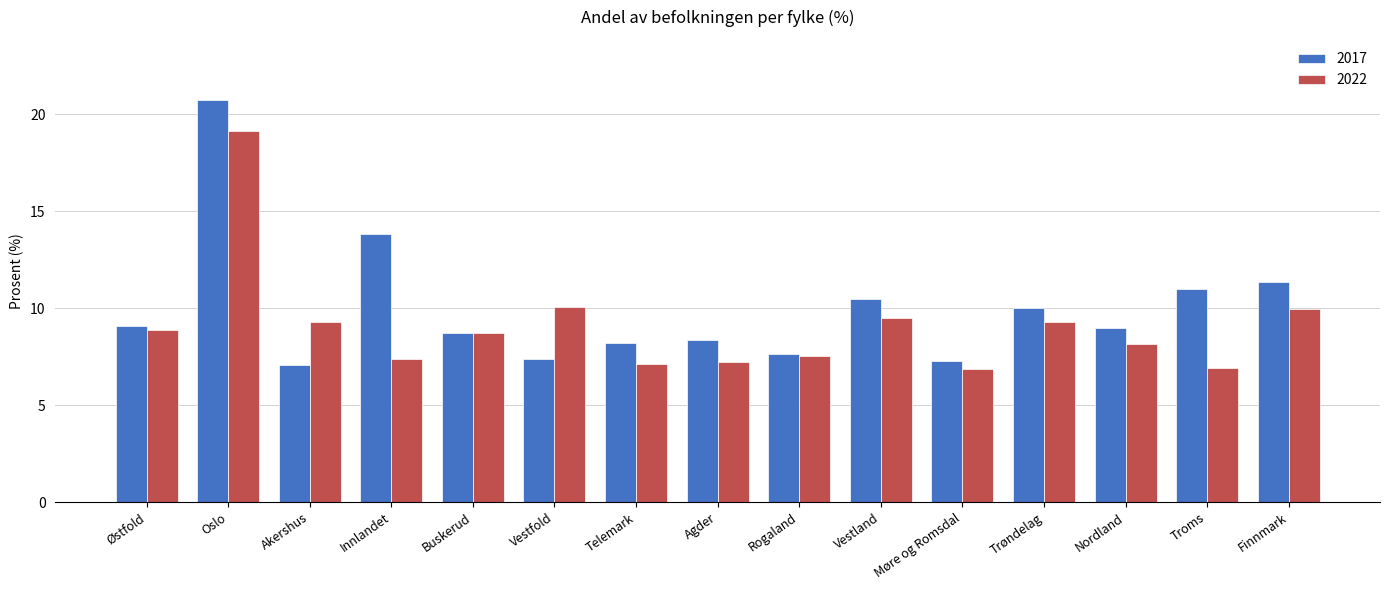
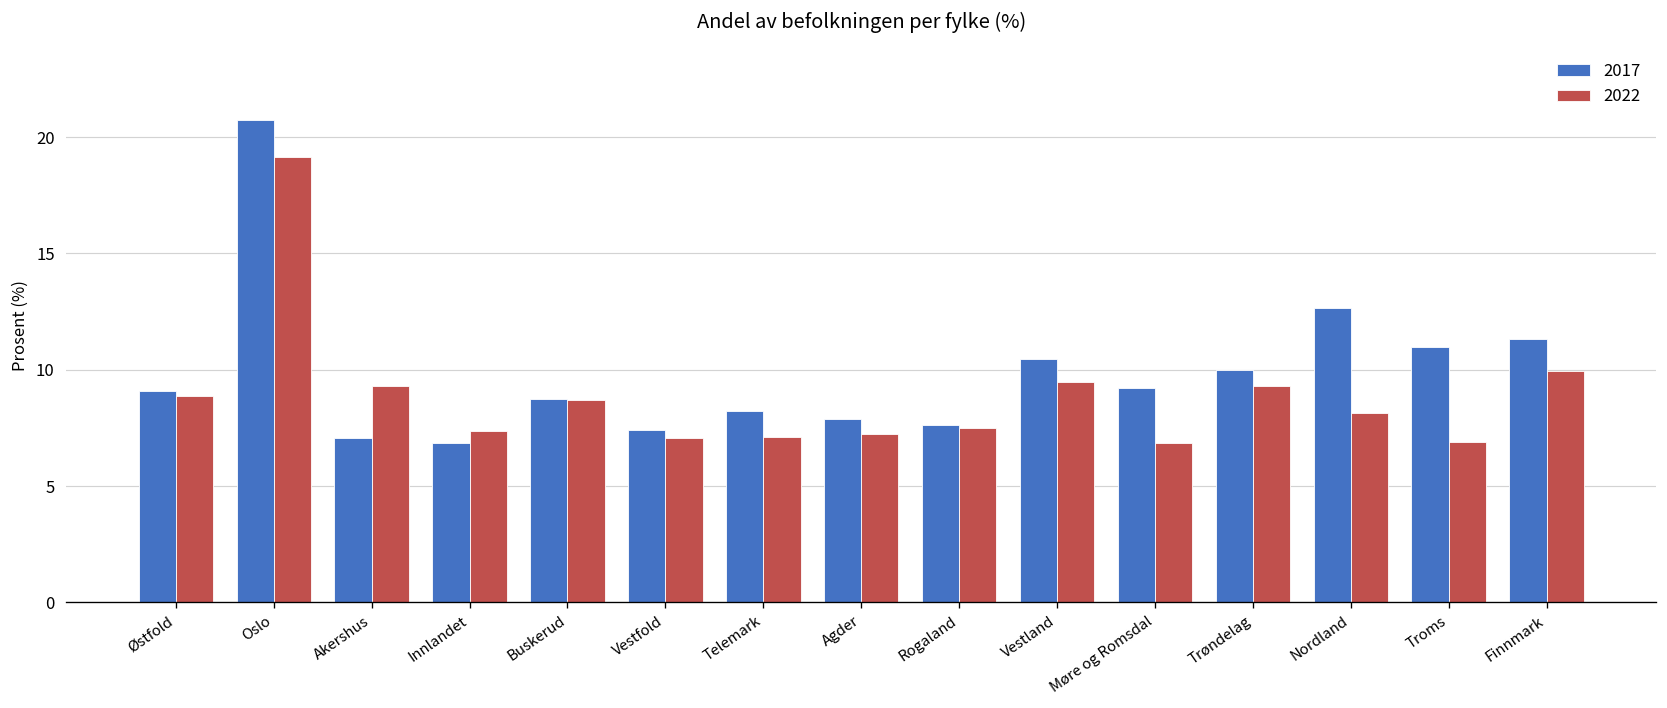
  {
    "2017": {
      "Østfold": 9.1,
      "Oslo": 20.7,
      "Akershus": 7.1,
-     "Innlandet": 13.8,
+     "Innlandet": 6.8,
      "Buskerud": 8.7,
      "Vestfold": 7.4,
      "Telemark": 8.2,
-     "Agder": 8.4,
+     "Agder": 7.9,
      "Rogaland": 7.6,
      "Vestland": 10.5,
-     "Møre og Romsdal": 7.3,
+     "Møre og Romsdal": 9.2,
      "Trøndelag": 10.0,
-     "Nordland": 9.0,
+     "Nordland": 12.7,
      "Troms": 11.0,
      "Finnmark": 11.3
    },
    "2022": {
      "Østfold": 8.9,
      "Oslo": 19.1,
      "Akershus": 9.3,
      "Innlandet": 7.4,
      "Buskerud": 8.7,
-     "Vestfold": 10.1,
+     "Vestfold": 7.1,
      "Telemark": 7.1,
      "Agder": 7.2,
      "Rogaland": 7.5,
      "Vestland": 9.5,
      "Møre og Romsdal": 6.9,
      "Trøndelag": 9.3,
      "Nordland": 8.1,
      "Troms": 6.9,
      "Finnmark": 9.9
    }
  }
